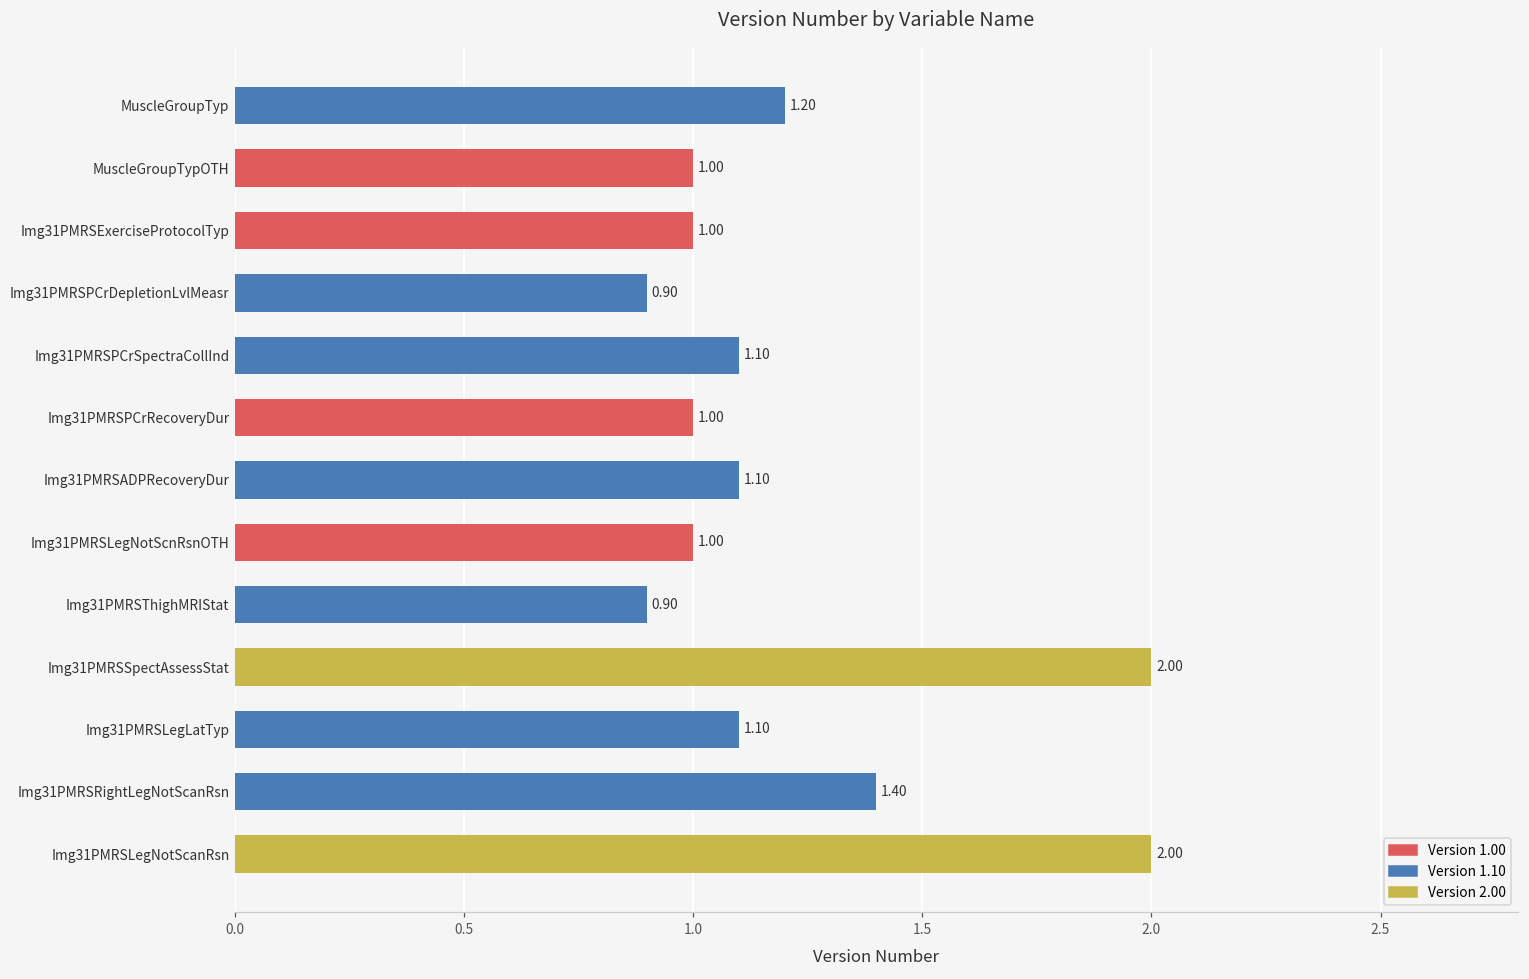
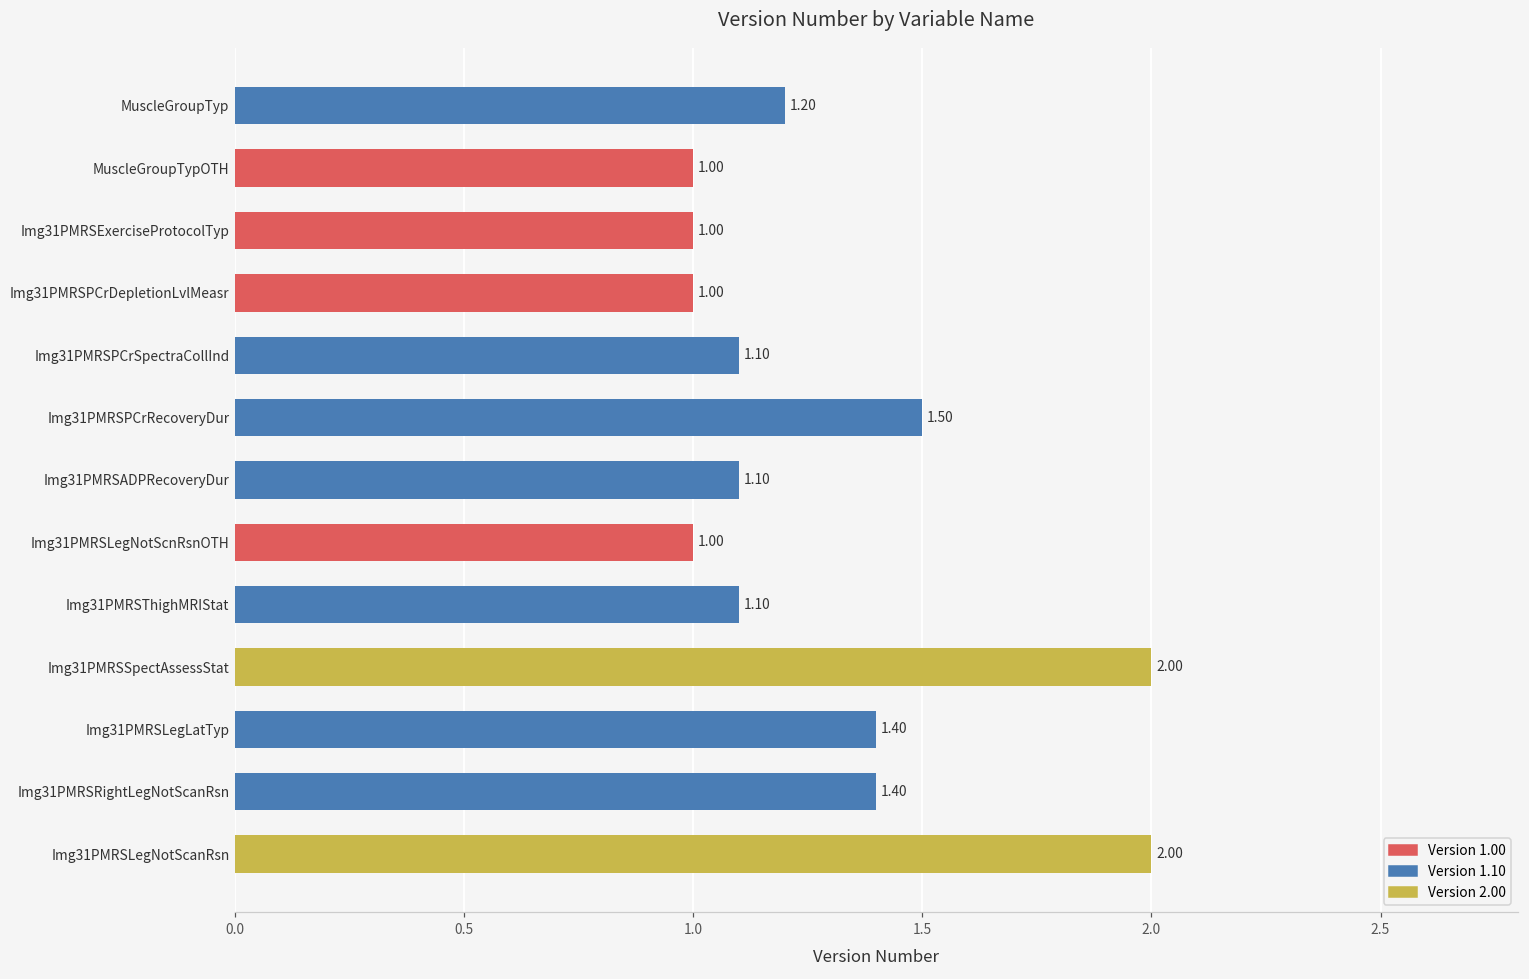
  {
    "MuscleGroupTyp": 1.20,
    "MuscleGroupTypOTH": 1.00,
    "Img31PMRSExerciseProtocolTyp": 1.00,
-   "Img31PMRSPCrDepletionLvlMeasr": 0.90,
+   "Img31PMRSPCrDepletionLvlMeasr": 1.00,
    "Img31PMRSPCrSpectraCollInd": 1.10,
-   "Img31PMRSPCrRecoveryDur": 1.00,
+   "Img31PMRSPCrRecoveryDur": 1.50,
    "Img31PMRSADPRecoveryDur": 1.10,
    "Img31PMRSLegNotScnRsnOTH": 1.00,
-   "Img31PMRSThighMRIStat": 0.90,
+   "Img31PMRSThighMRIStat": 1.10,
    "Img31PMRSSpectAssessStat": 2.00,
-   "Img31PMRSLegLatTyp": 1.10,
+   "Img31PMRSLegLatTyp": 1.40,
    "Img31PMRSRightLegNotScanRsn": 1.40,
    "Img31PMRSLegNotScanRsn": 2.00
  }
